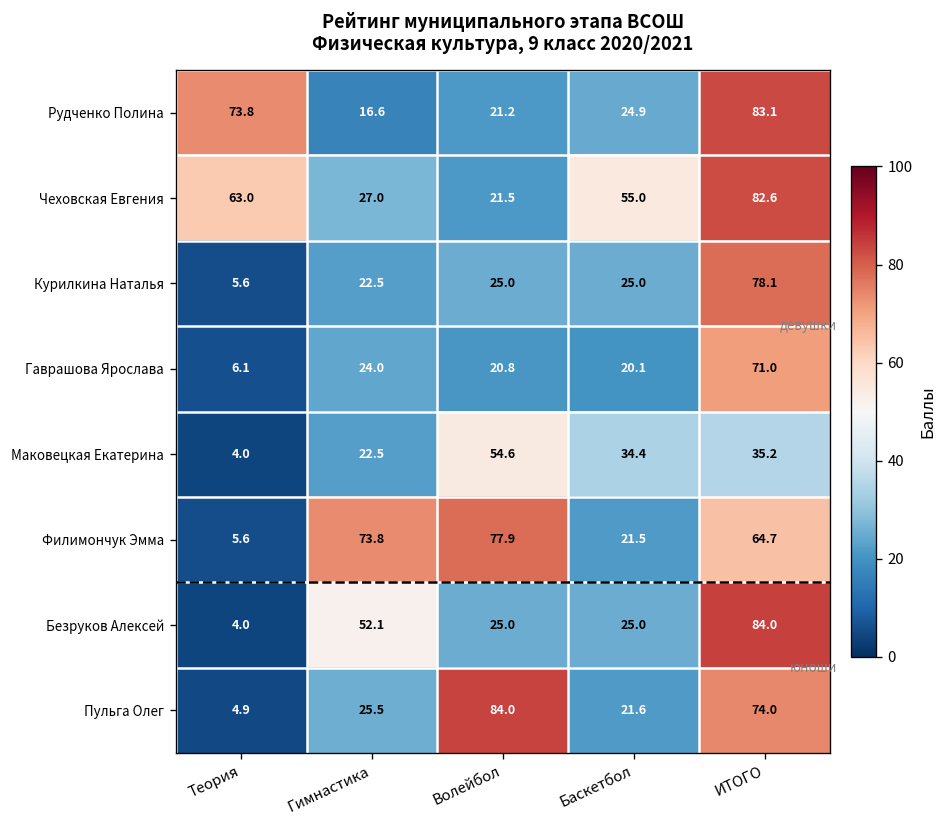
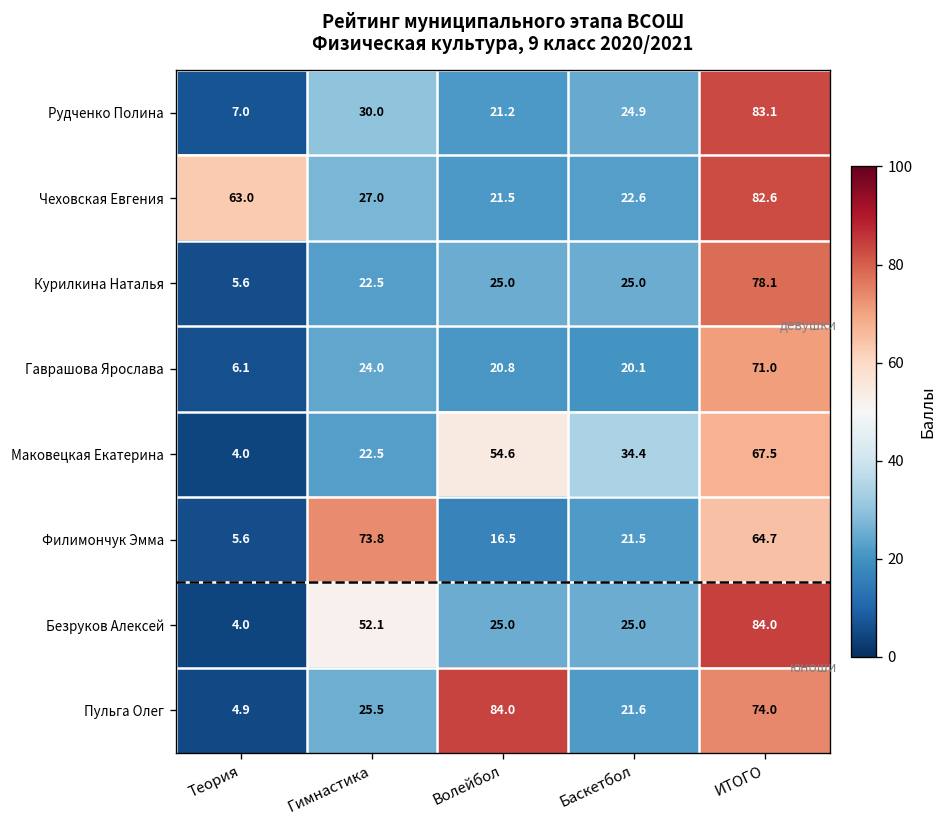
  {
    "Рудченко Полина": {
-     "Теория": 73.8,
-     "Гимнастика": 16.6,
+     "Теория": 7.0,
+     "Гимнастика": 30.0,
      "Волейбол": 21.2,
      "Баскетбол": 24.9,
      "ИТОГО": 83.1
    },
    "Чеховская Евгения": {
      "Теория": 63.0,
      "Гимнастика": 27.0,
      "Волейбол": 21.5,
-     "Баскетбол": 55.0,
+     "Баскетбол": 22.6,
      "ИТОГО": 82.6
    },
    "Курилкина Наталья": {
      "Теория": 5.6,
      "Гимнастика": 22.5,
      "Волейбол": 25.0,
      "Баскетбол": 25.0
    },
    "Гаврашова Ярослава": {
      "Теория": 6.1,
      "Гимнастика": 24.0,
      "Волейбол": 20.8,
      "Баскетбол": 20.1
    },
    "Маковецкая Екатерина": {
      "Теория": 4.0,
      "Гимнастика": 22.5,
      "Волейбол": 54.6,
      "Баскетбол": 34.4,
-     "ИТОГО": 35.2
+     "ИТОГО": 67.5
    },
    "Филимончук Эмма": {
      "Теория": 5.6,
      "Гимнастика": 73.8,
-     "Волейбол": 77.9,
+     "Волейбол": 16.5,
      "Баскетбол": 21.5,
      "ИТОГО": 64.7
    },
    "Безруков Алексей": {
      "Теория": 4.0,
      "Гимнастика": 52.1,
      "Волейбол": 25.0,
      "Баскетбол": 25.0
    },
    "Пульга Олег": {
      "Теория": 4.9,
      "Гимнастика": 25.5,
      "Волейбол": 84.0,
      "Баскетбол": 21.6
    }
  }
